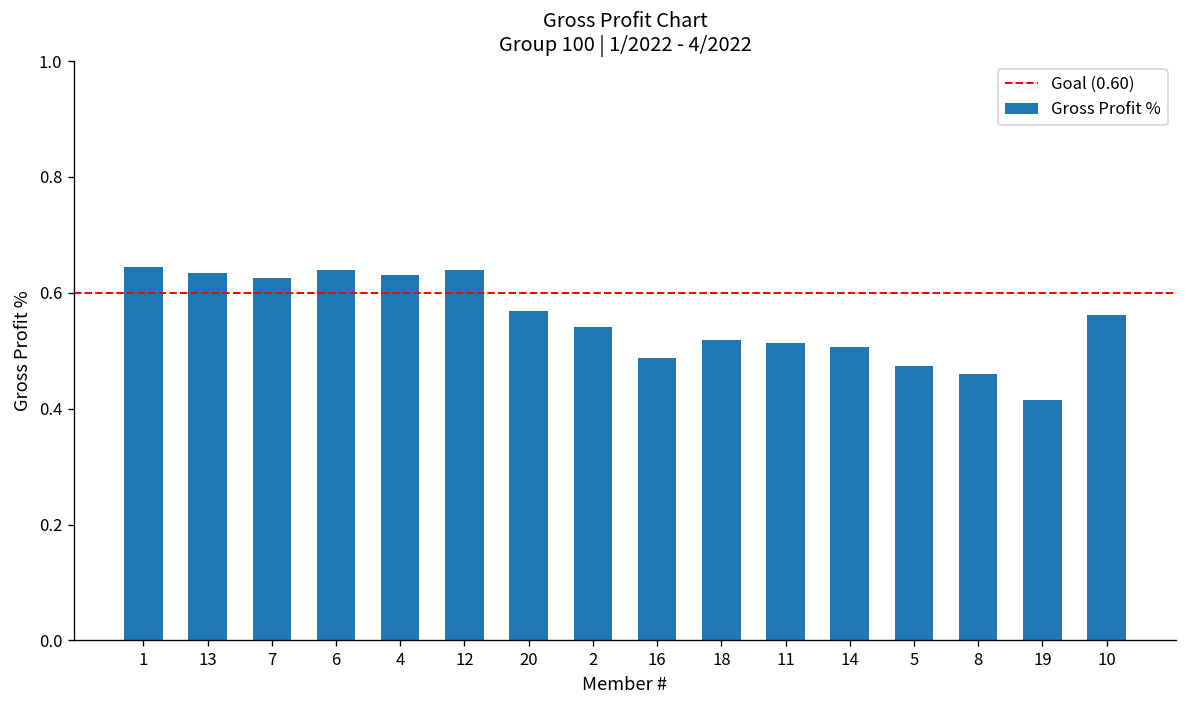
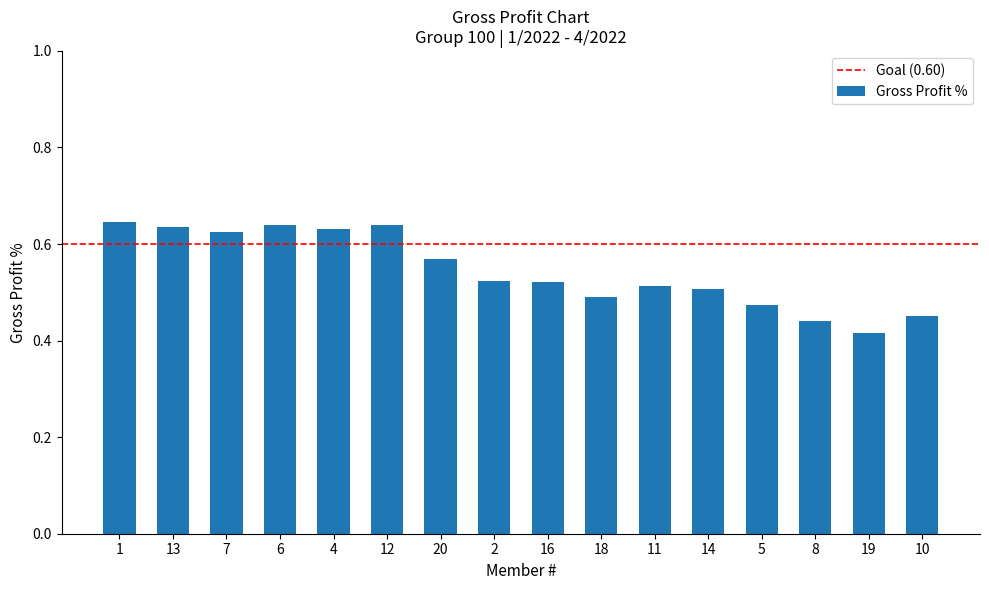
  {
    "1": 0.64,
    "13": 0.63,
    "7": 0.63,
    "6": 0.64,
    "4": 0.63,
    "12": 0.64,
    "20": 0.57,
-   "2": 0.54,
-   "16": 0.49,
-   "18": 0.52,
+   "2": 0.52,
+   "16": 0.52,
+   "18": 0.49,
    "11": 0.51,
    "14": 0.51,
    "5": 0.47,
-   "8": 0.46,
+   "8": 0.44,
    "19": 0.42,
-   "10": 0.56
+   "10": 0.45
  }
